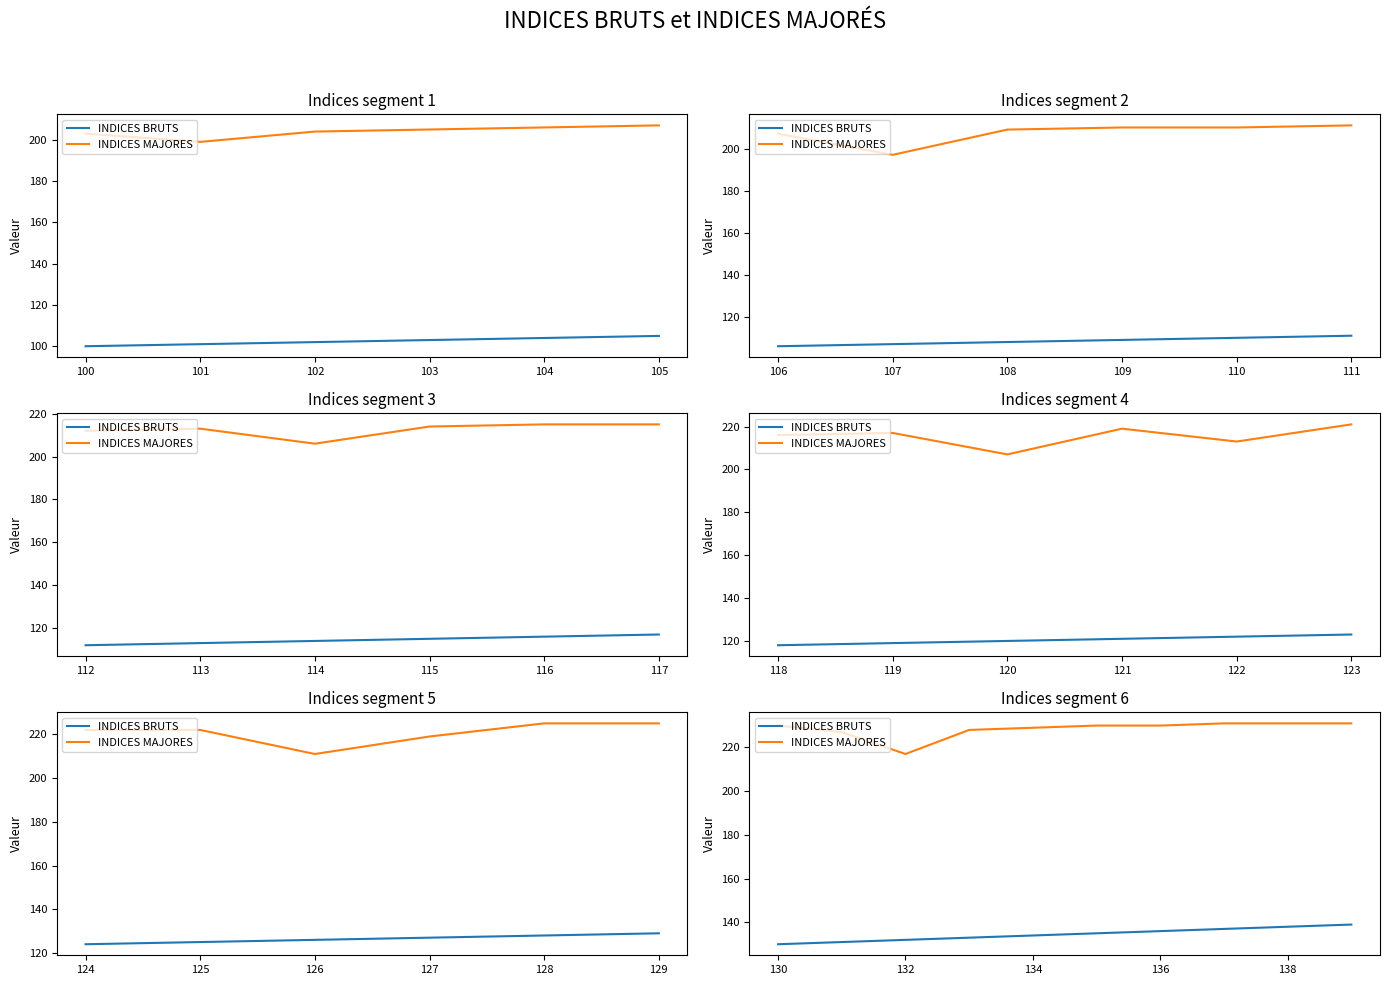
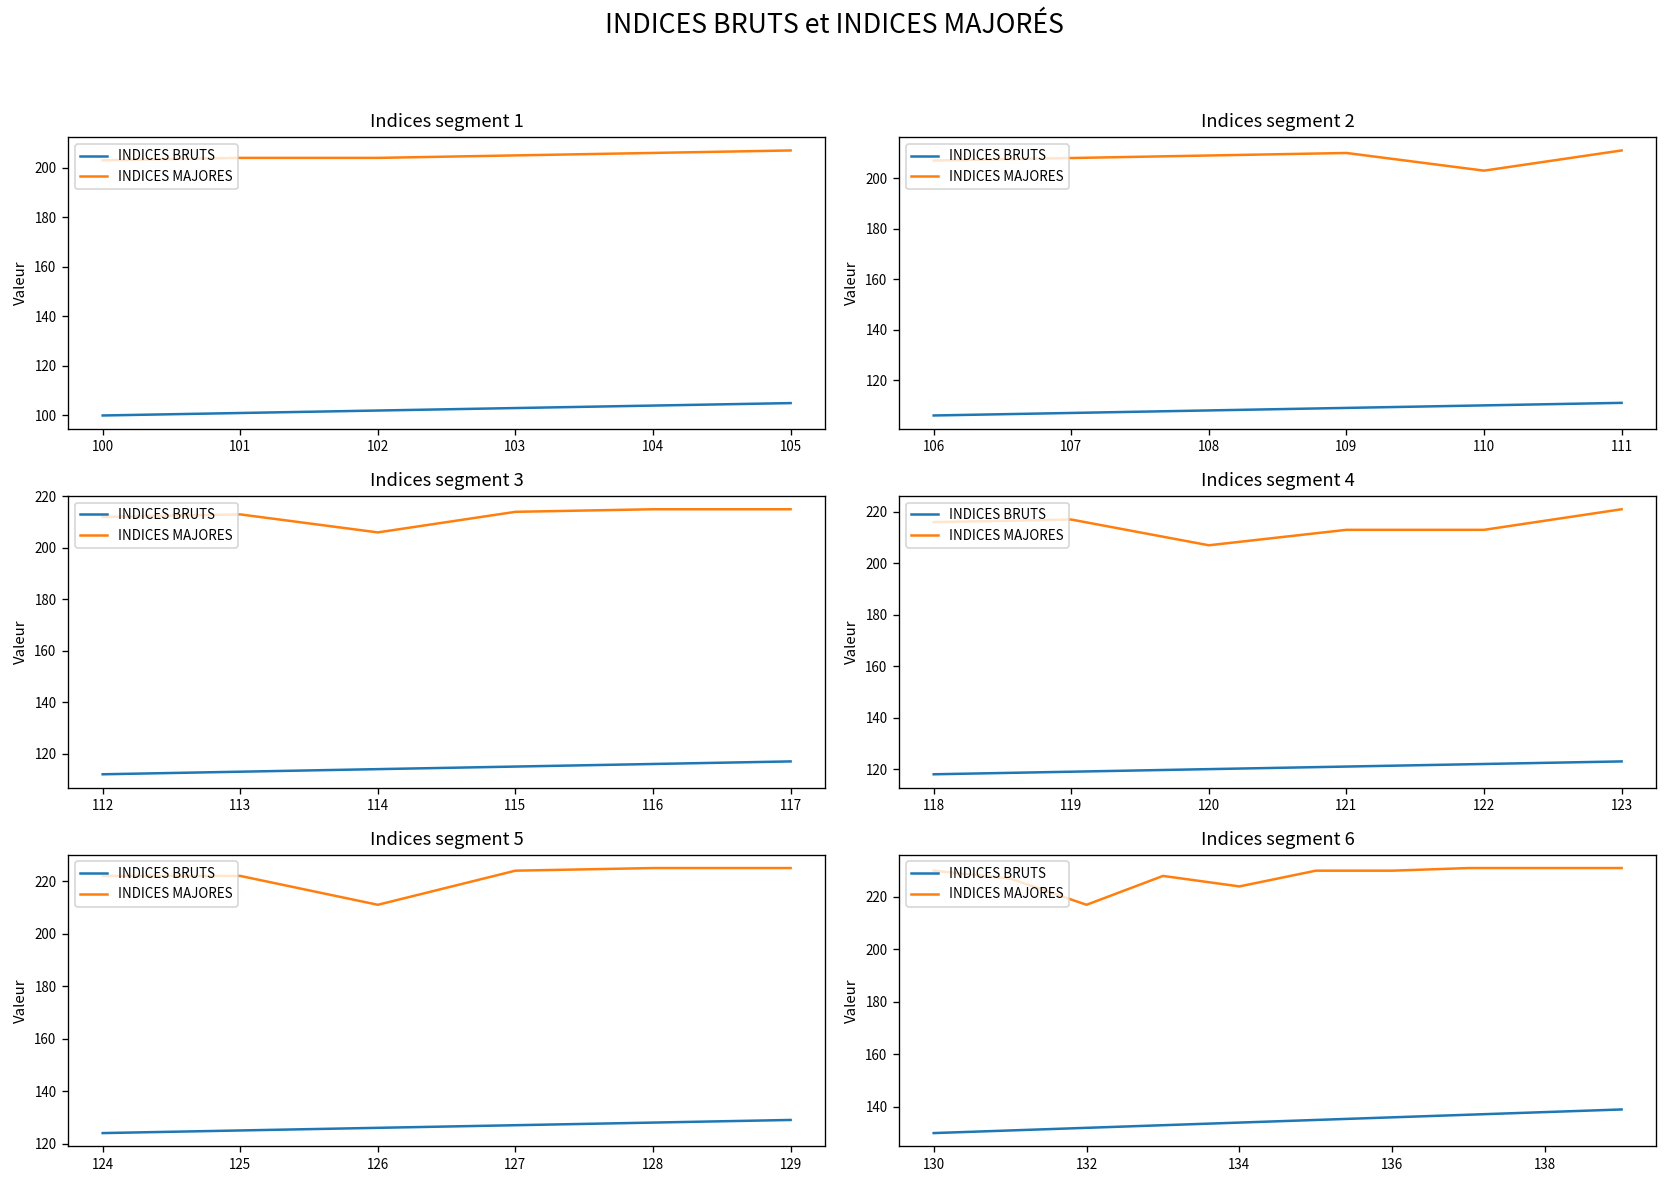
  {
    "Indices segment 1": {
      "INDICES BRUTS": {
        "100": 100,
        "101": 101,
        "102": 102,
        "103": 103,
        "104": 104,
        "105": 105
      },
      "INDICES MAJORES": {
-       "101": 199,
+       "101": 204,
        "102": 204,
        "103": 205,
        "104": 206,
        "105": 207
      }
    },
    "Indices segment 2": {
      "INDICES BRUTS": {
        "106": 106,
        "107": 107,
        "108": 108,
        "109": 109,
        "110": 110,
        "111": 111
      },
      "INDICES MAJORES": {
-       "107": 197,
+       "107": 208,
        "108": 209,
        "109": 210,
-       "110": 210,
+       "110": 203,
        "111": 211
      }
    },
    "Indices segment 3": {
      "INDICES BRUTS": {
        "112": 112,
        "113": 113,
        "114": 114,
        "115": 115,
        "116": 116,
        "117": 117
      },
      "INDICES MAJORES": {
        "113": 213,
        "114": 206,
        "115": 214,
        "116": 215,
        "117": 215
      }
    },
    "Indices segment 4": {
      "INDICES BRUTS": {
        "118": 118,
        "119": 119,
        "120": 120,
        "121": 121,
        "122": 122,
        "123": 123
      },
      "INDICES MAJORES": {
        "119": 217,
        "120": 207,
-       "121": 219,
+       "121": 213,
        "122": 213,
        "123": 221
      }
    },
    "Indices segment 5": {
      "INDICES BRUTS": {
        "124": 124,
        "125": 125,
        "126": 126,
        "127": 127,
        "128": 128,
        "129": 129
      },
      "INDICES MAJORES": {
        "125": 222,
        "126": 211,
-       "127": 219,
+       "127": 224,
        "128": 225,
        "129": 225
      }
    },
    "Indices segment 6": {
      "INDICES BRUTS": {
        "130": 130,
        "132": 132,
        "134": 134,
        "136": 136,
        "138": 138
      },
      "INDICES MAJORES": {
        "132": 217,
-       "134": 229,
+       "134": 224,
        "136": 230,
        "138": 231
      }
    }
  }
